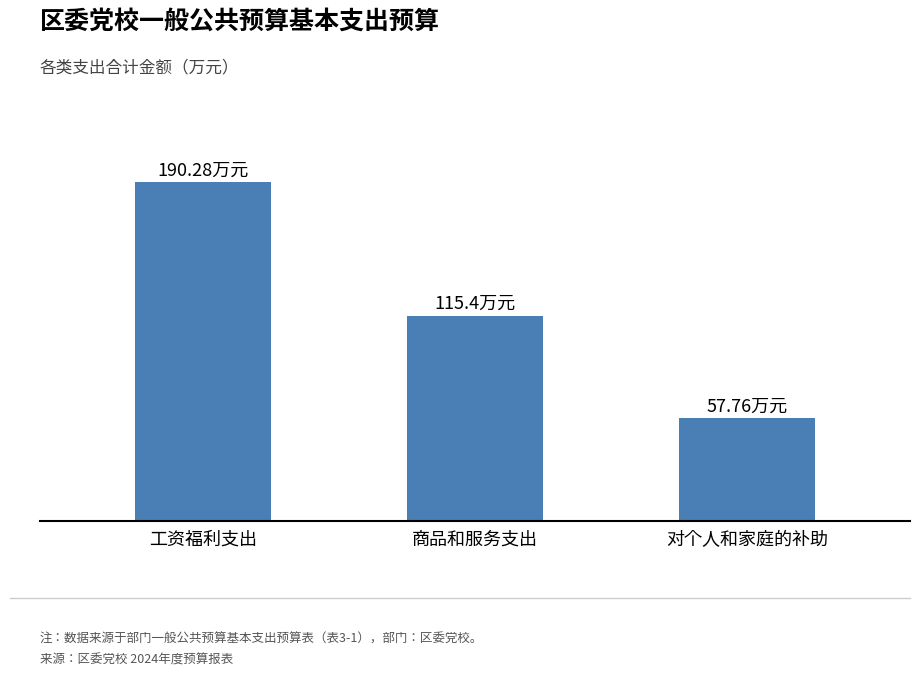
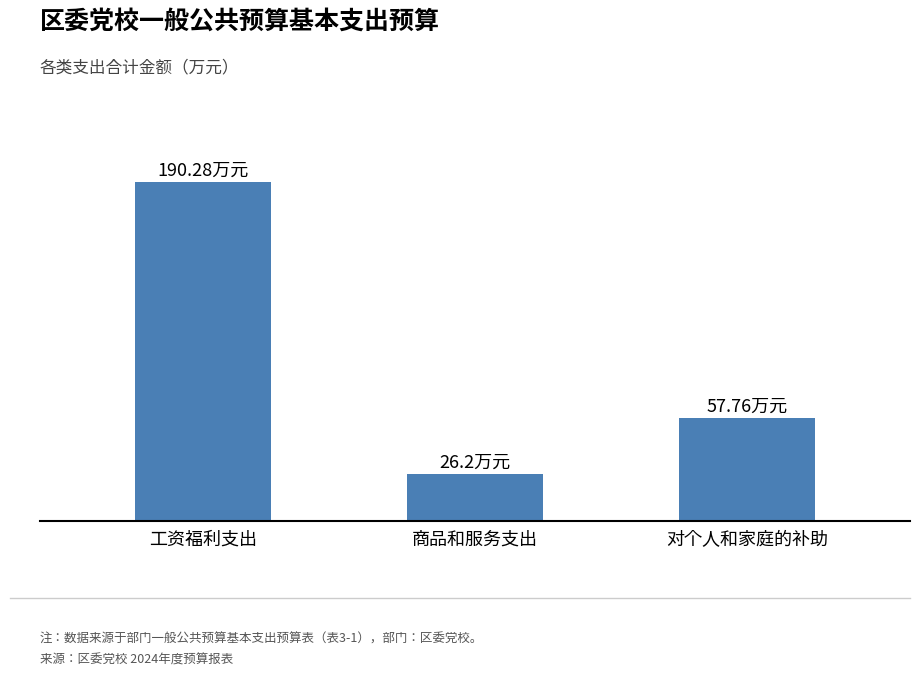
  {
    "工资福利支出": 190.28,
-   "商品和服务支出": 115.4,
+   "商品和服务支出": 26.2,
    "对个人和家庭的补助": 57.76
  }
